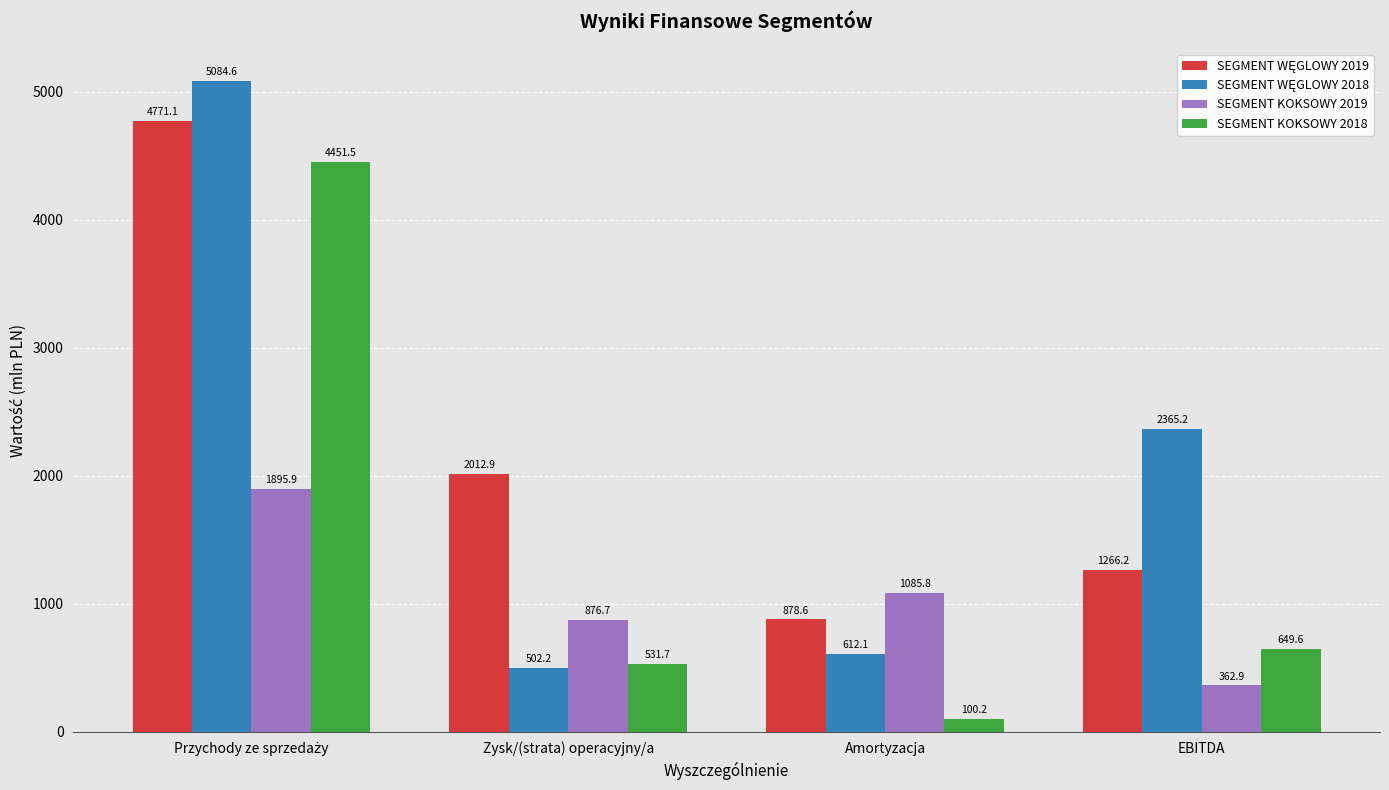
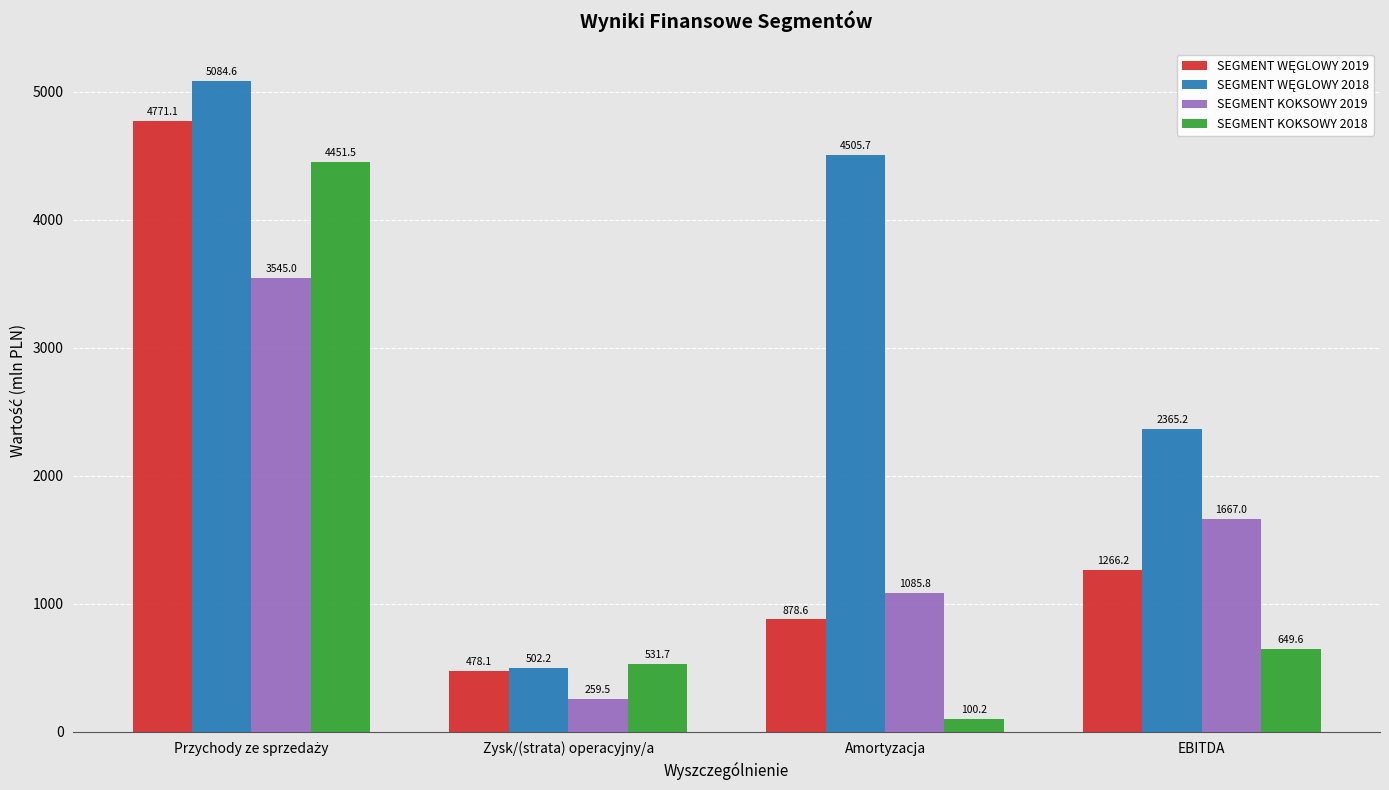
  {
    "SEGMENT WĘGLOWY 2019": {
      "Przychody ze sprzedaży": 4771.1,
-     "Zysk/(strata) operacyjny/a": 2012.9,
+     "Zysk/(strata) operacyjny/a": 478.1,
      "Amortyzacja": 878.6,
      "EBITDA": 1266.2
    },
    "SEGMENT WĘGLOWY 2018": {
      "Przychody ze sprzedaży": 5084.6,
      "Zysk/(strata) operacyjny/a": 502.2,
-     "Amortyzacja": 612.1,
+     "Amortyzacja": 4505.7,
      "EBITDA": 2365.2
    },
    "SEGMENT KOKSOWY 2019": {
-     "Przychody ze sprzedaży": 1895.9,
-     "Zysk/(strata) operacyjny/a": 876.7,
+     "Przychody ze sprzedaży": 3545.0,
+     "Zysk/(strata) operacyjny/a": 259.5,
      "Amortyzacja": 1085.8,
-     "EBITDA": 362.9
+     "EBITDA": 1667.0
    },
    "SEGMENT KOKSOWY 2018": {
      "Przychody ze sprzedaży": 4451.5,
      "Zysk/(strata) operacyjny/a": 531.7,
      "Amortyzacja": 100.2,
      "EBITDA": 649.6
    }
  }
